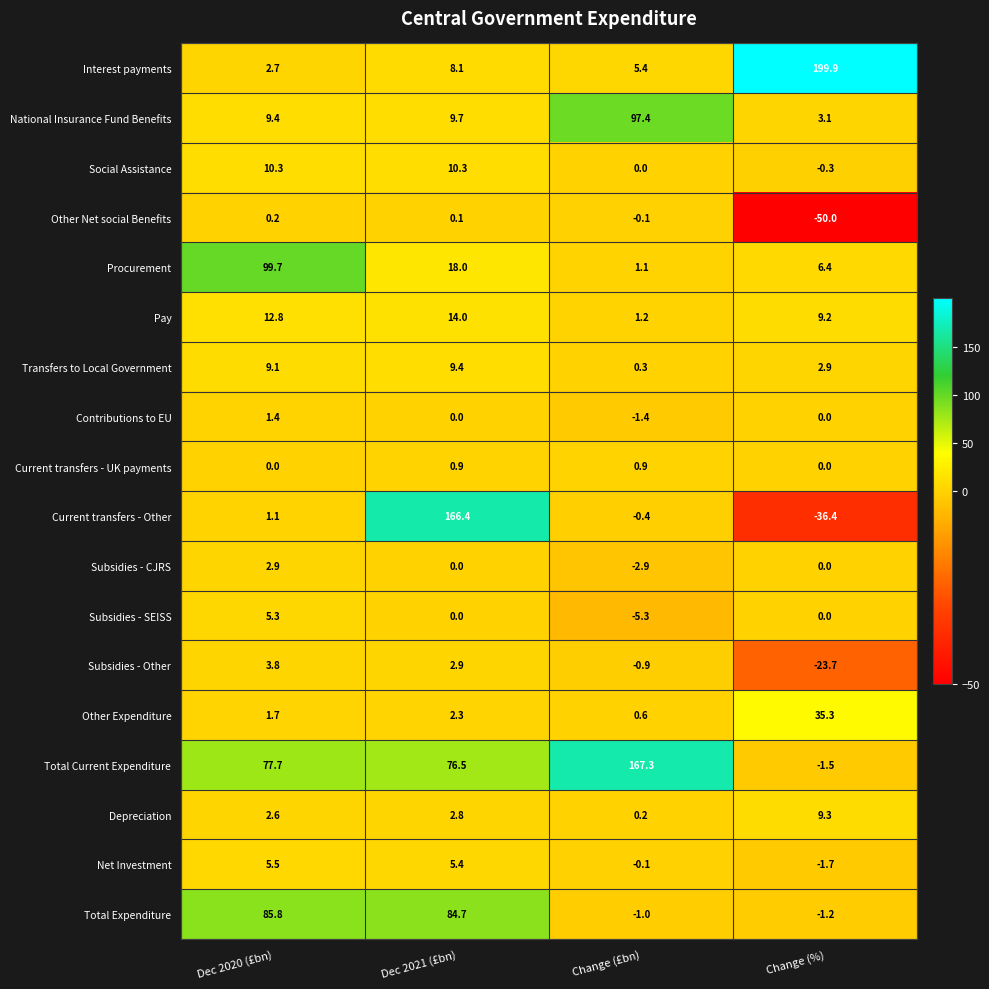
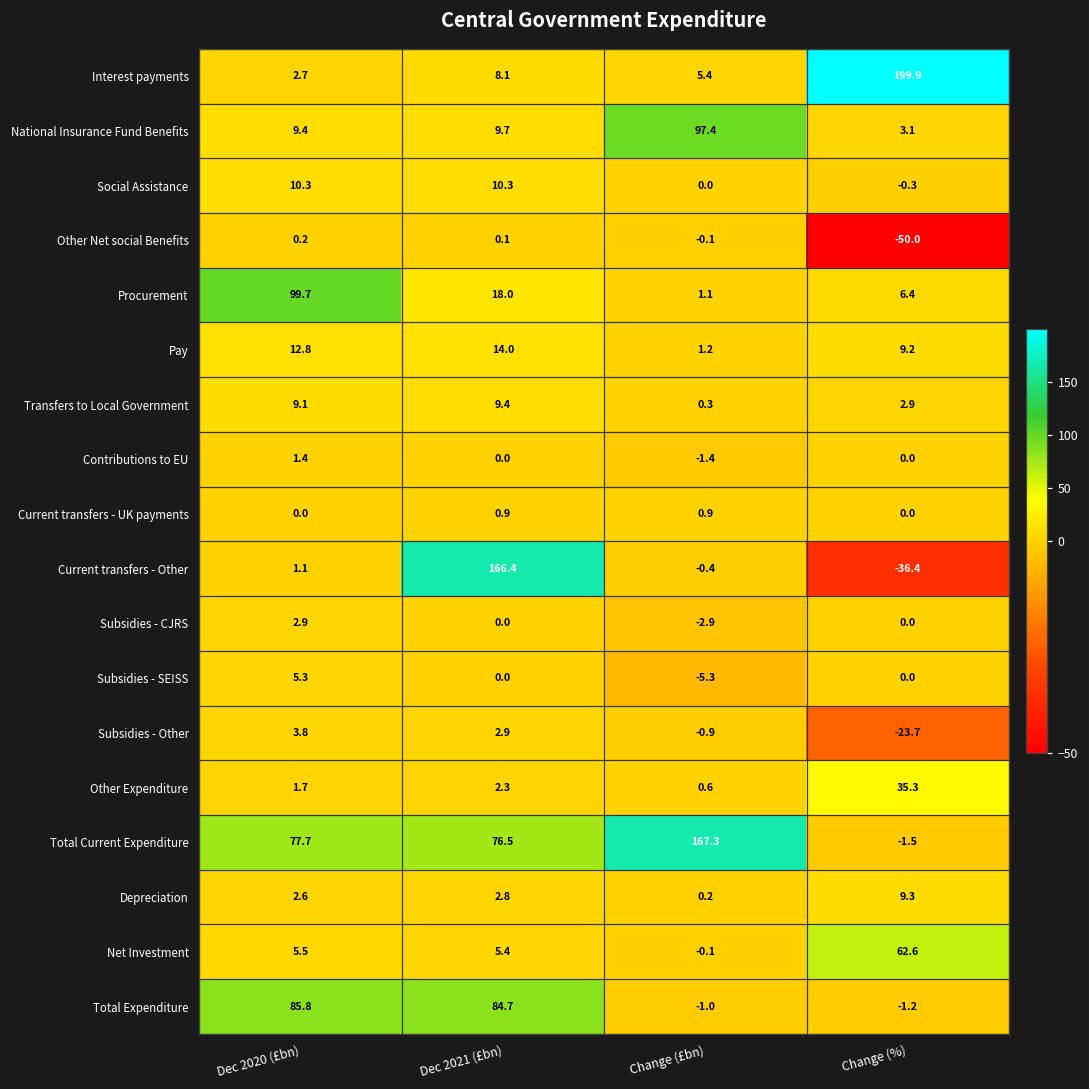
  {
    "Interest payments": {
      "Dec 2020 (£bn)": 2.7,
      "Dec 2021 (£bn)": 8.1,
      "Change (£bn)": 5.4,
      "Change (%)": 199.9
    },
    "National Insurance Fund Benefits": {
      "Dec 2020 (£bn)": 9.4,
      "Dec 2021 (£bn)": 9.7,
      "Change (£bn)": 97.4,
      "Change (%)": 3.1
    },
    "Social Assistance": {
      "Dec 2020 (£bn)": 10.3,
      "Dec 2021 (£bn)": 10.3,
      "Change (£bn)": 0.0,
      "Change (%)": -0.3
    },
    "Other Net social Benefits": {
      "Dec 2020 (£bn)": 0.2,
      "Dec 2021 (£bn)": 0.1,
      "Change (£bn)": -0.1,
      "Change (%)": -50.0
    },
    "Procurement": {
      "Dec 2020 (£bn)": 99.7,
      "Dec 2021 (£bn)": 18.0,
      "Change (£bn)": 1.1,
      "Change (%)": 6.4
    },
    "Pay": {
      "Dec 2020 (£bn)": 12.8,
      "Dec 2021 (£bn)": 14.0,
      "Change (£bn)": 1.2,
      "Change (%)": 9.2
    },
    "Transfers to Local Government": {
      "Dec 2020 (£bn)": 9.1,
      "Dec 2021 (£bn)": 9.4,
      "Change (£bn)": 0.3,
      "Change (%)": 2.9
    },
    "Contributions to EU": {
      "Dec 2020 (£bn)": 1.4,
      "Dec 2021 (£bn)": 0.0,
      "Change (£bn)": -1.4,
      "Change (%)": 0.0
    },
    "Current transfers - UK payments": {
      "Dec 2020 (£bn)": 0.0,
      "Dec 2021 (£bn)": 0.9,
      "Change (£bn)": 0.9,
      "Change (%)": 0.0
    },
    "Current transfers - Other": {
      "Dec 2020 (£bn)": 1.1,
      "Dec 2021 (£bn)": 166.4,
      "Change (£bn)": -0.4,
      "Change (%)": -36.4
    },
    "Subsidies - CJRS": {
      "Dec 2020 (£bn)": 2.9,
      "Dec 2021 (£bn)": 0.0,
      "Change (£bn)": -2.9,
      "Change (%)": 0.0
    },
    "Subsidies - SEISS": {
      "Dec 2020 (£bn)": 5.3,
      "Dec 2021 (£bn)": 0.0,
      "Change (£bn)": -5.3,
      "Change (%)": 0.0
    },
    "Subsidies - Other": {
      "Dec 2020 (£bn)": 3.8,
      "Dec 2021 (£bn)": 2.9,
      "Change (£bn)": -0.9,
      "Change (%)": -23.7
    },
    "Other Expenditure": {
      "Dec 2020 (£bn)": 1.7,
      "Dec 2021 (£bn)": 2.3,
      "Change (£bn)": 0.6,
      "Change (%)": 35.3
    },
    "Total Current Expenditure": {
      "Dec 2020 (£bn)": 77.7,
      "Dec 2021 (£bn)": 76.5,
      "Change (£bn)": 167.3,
      "Change (%)": -1.5
    },
    "Depreciation": {
      "Dec 2020 (£bn)": 2.6,
      "Dec 2021 (£bn)": 2.8,
      "Change (£bn)": 0.2,
      "Change (%)": 9.3
    },
    "Net Investment": {
      "Dec 2020 (£bn)": 5.5,
      "Dec 2021 (£bn)": 5.4,
      "Change (£bn)": -0.1,
-     "Change (%)": -1.7
+     "Change (%)": 62.6
    },
    "Total Expenditure": {
      "Dec 2020 (£bn)": 85.8,
      "Dec 2021 (£bn)": 84.7,
      "Change (£bn)": -1.0,
      "Change (%)": -1.2
    }
  }
